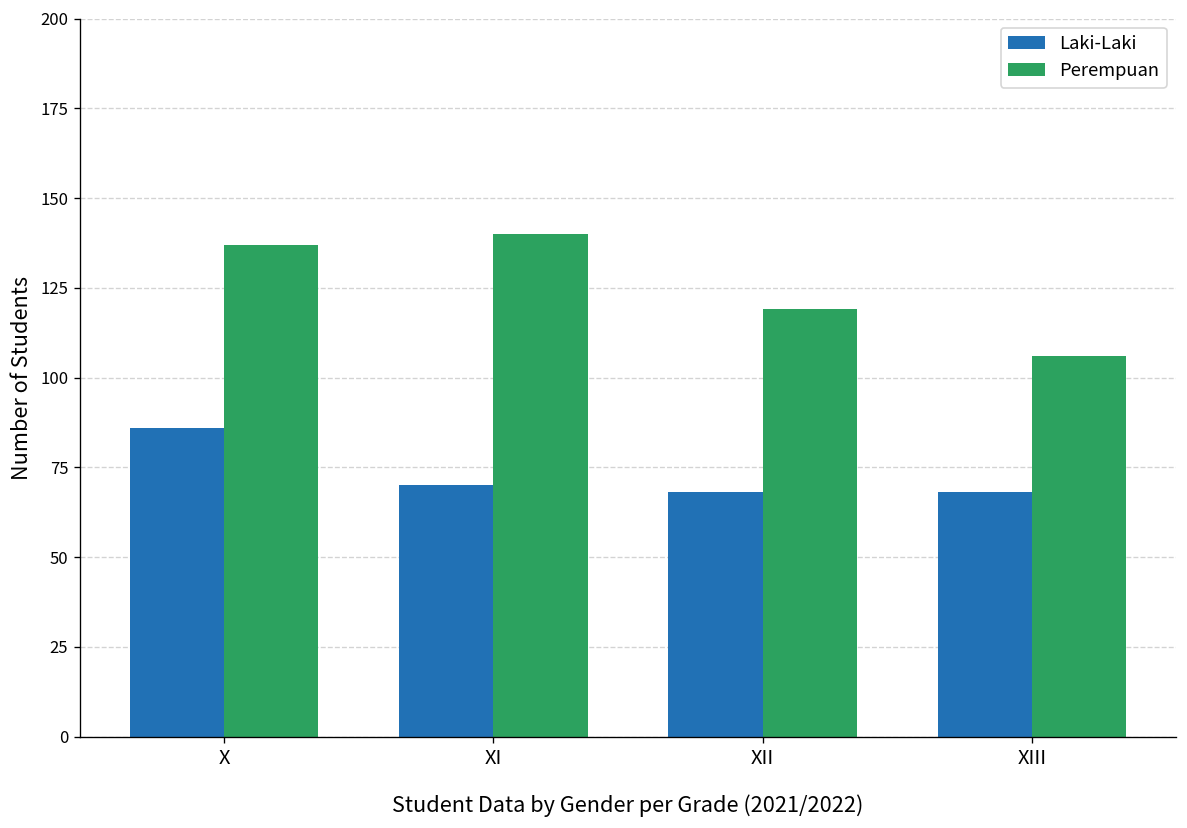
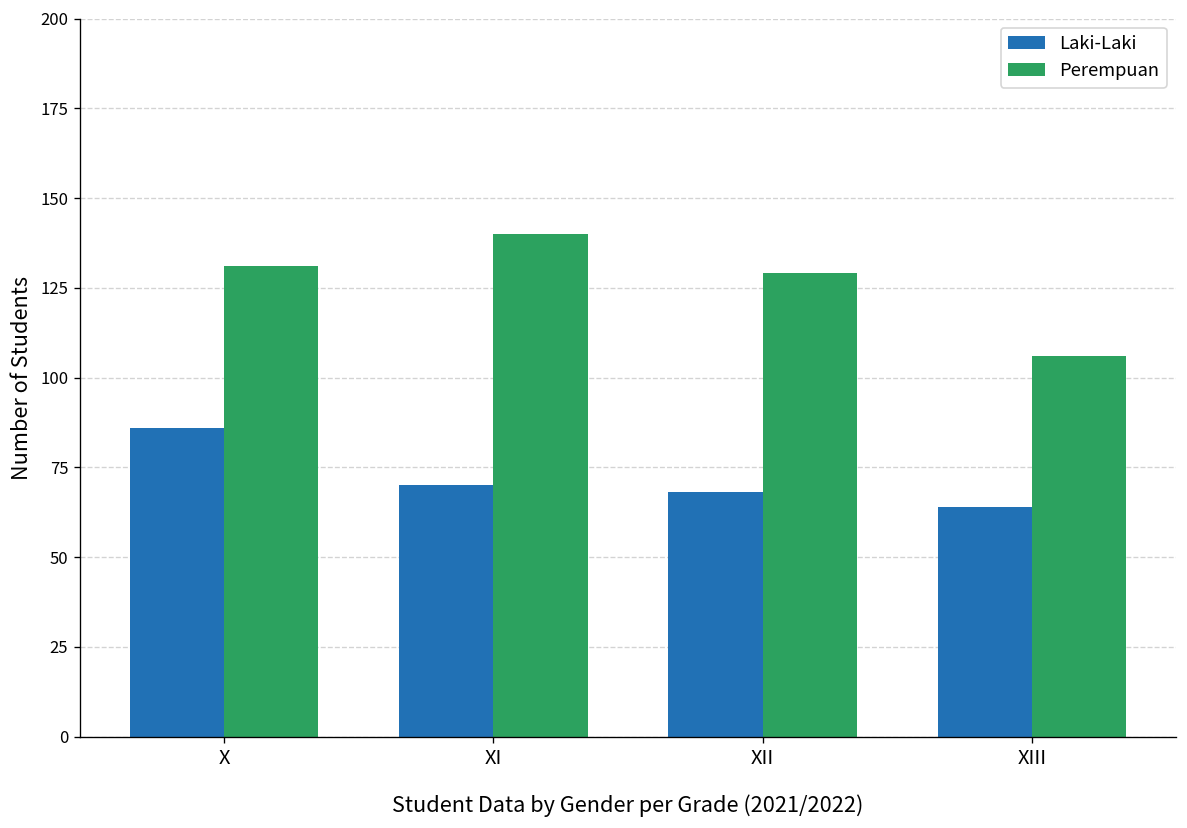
  {
    "Laki-Laki": {
      "X": 86,
      "XI": 70,
      "XII": 68,
-     "XIII": 68
+     "XIII": 64
    },
    "Perempuan": {
-     "X": 137,
+     "X": 131,
      "XI": 140,
-     "XII": 119,
+     "XII": 129,
      "XIII": 106
    }
  }
